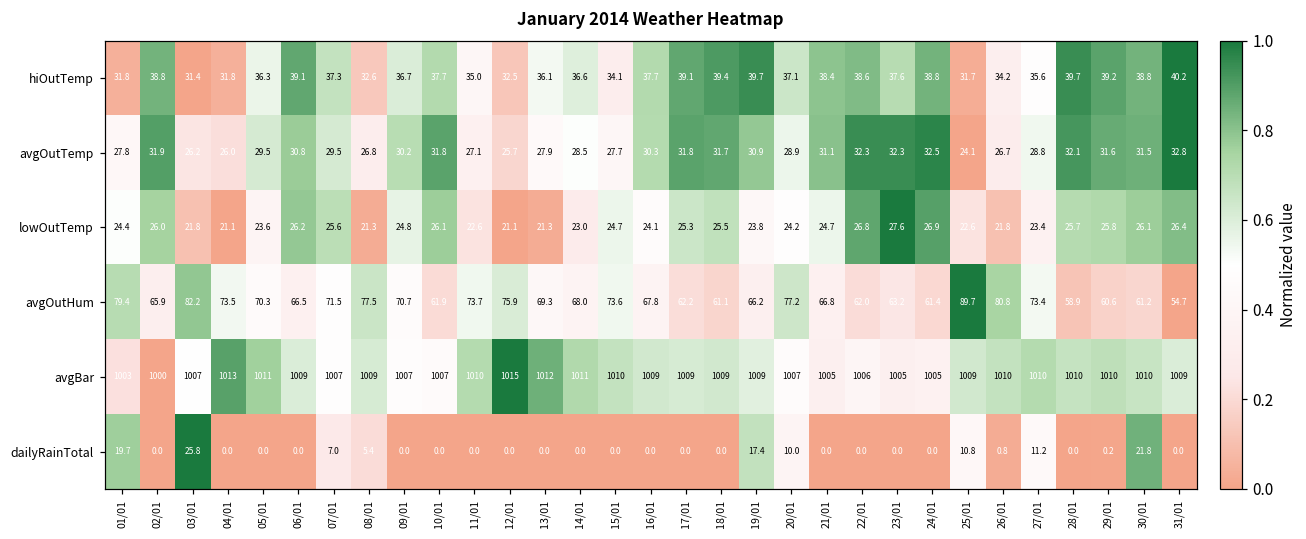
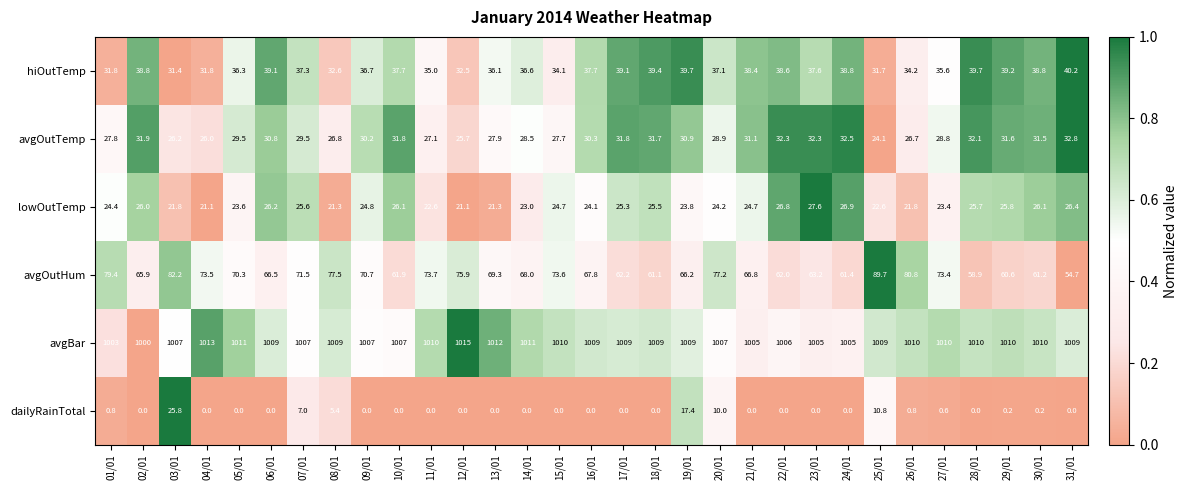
  {
    "hiOutTemp": {
      "01/01": 31.8,
      "02/01": 38.8,
      "03/01": 31.4,
      "04/01": 31.8,
      "05/01": 36.3,
      "06/01": 39.1,
      "07/01": 37.3,
      "08/01": 32.6,
      "09/01": 36.7,
      "10/01": 37.7,
      "11/01": 35.0,
      "12/01": 32.5,
      "13/01": 36.1,
      "14/01": 36.6,
      "15/01": 34.1,
      "16/01": 37.7,
      "17/01": 39.1,
      "18/01": 39.4,
      "19/01": 39.7,
      "20/01": 37.1,
      "21/01": 38.4,
      "22/01": 38.6,
      "23/01": 37.6,
      "24/01": 38.8,
      "25/01": 31.7,
      "26/01": 34.2,
      "27/01": 35.6,
      "28/01": 39.7,
      "29/01": 39.2,
      "30/01": 38.8,
      "31/01": 40.2
    },
    "avgOutTemp": {
      "01/01": 27.8,
      "02/01": 31.9,
      "05/01": 29.5,
      "06/01": 30.8,
      "07/01": 29.5,
      "08/01": 26.8,
      "09/01": 30.2,
      "10/01": 31.8,
      "11/01": 27.1,
      "12/01": 25.7,
      "13/01": 27.9,
      "14/01": 28.5,
      "15/01": 27.7,
      "16/01": 30.3,
      "17/01": 31.8,
      "18/01": 31.7,
      "19/01": 30.9,
      "20/01": 28.9,
      "21/01": 31.1,
      "22/01": 32.3,
      "23/01": 32.3,
      "24/01": 32.5,
      "25/01": 24.1,
      "26/01": 26.7,
      "27/01": 28.8,
      "28/01": 32.1,
      "29/01": 31.6,
      "30/01": 31.5,
      "31/01": 32.8
    },
    "lowOutTemp": {
      "01/01": 24.4,
      "02/01": 26.0,
      "03/01": 21.8,
      "04/01": 21.1,
      "05/01": 23.6,
      "06/01": 26.2,
      "07/01": 25.6,
      "08/01": 21.3,
      "09/01": 24.8,
      "10/01": 26.1,
      "12/01": 21.1,
      "13/01": 21.3,
      "14/01": 23.0,
      "15/01": 24.7,
      "16/01": 24.1,
      "17/01": 25.3,
      "18/01": 25.5,
      "19/01": 23.8,
      "20/01": 24.2,
      "21/01": 24.7,
      "22/01": 26.8,
      "23/01": 27.6,
      "24/01": 26.9,
      "26/01": 21.8,
      "27/01": 23.4,
      "28/01": 25.7,
      "29/01": 25.8,
      "30/01": 26.1,
      "31/01": 26.4
    },
    "avgOutHum": {
      "01/01": 79.4,
      "02/01": 65.9,
      "03/01": 82.2,
      "04/01": 73.5,
      "05/01": 70.3,
      "06/01": 66.5,
      "07/01": 71.5,
      "08/01": 77.5,
      "09/01": 70.7,
      "11/01": 73.7,
      "12/01": 75.9,
      "13/01": 69.3,
      "14/01": 68.0,
      "15/01": 73.6,
      "16/01": 67.8,
      "18/01": 61.1,
      "19/01": 66.2,
      "20/01": 77.2,
      "21/01": 66.8,
      "25/01": 89.7,
      "26/01": 80.8,
      "27/01": 73.4,
      "28/01": 58.9,
      "29/01": 60.6,
      "30/01": 61.2,
      "31/01": 54.7
    },
    "avgBar": {
      "02/01": 1000,
      "03/01": 1007,
      "04/01": 1013,
      "05/01": 1011,
      "06/01": 1009,
      "07/01": 1007,
      "08/01": 1009,
      "09/01": 1007,
      "10/01": 1007,
      "11/01": 1010,
      "12/01": 1015,
      "13/01": 1012,
      "14/01": 1011,
      "15/01": 1010,
      "16/01": 1009,
      "17/01": 1009,
      "18/01": 1009,
      "19/01": 1009,
      "20/01": 1007,
      "21/01": 1005,
      "22/01": 1006,
      "23/01": 1005,
      "24/01": 1005,
      "25/01": 1009,
      "26/01": 1010,
      "27/01": 1010,
      "28/01": 1010,
      "29/01": 1010,
      "30/01": 1010,
      "31/01": 1009
    },
    "dailyRainTotal": {
-     "01/01": 19.7,
+     "01/01": 0.8,
      "02/01": 0.0,
      "03/01": 25.8,
      "04/01": 0.0,
      "05/01": 0.0,
      "06/01": 0.0,
      "07/01": 7.0,
      "09/01": 0.0,
      "10/01": 0.0,
      "11/01": 0.0,
      "12/01": 0.0,
      "13/01": 0.0,
      "14/01": 0.0,
      "15/01": 0.0,
      "16/01": 0.0,
      "17/01": 0.0,
      "18/01": 0.0,
      "19/01": 17.4,
      "20/01": 10.0,
      "21/01": 0.0,
      "22/01": 0.0,
      "23/01": 0.0,
      "24/01": 0.0,
      "25/01": 10.8,
      "26/01": 0.8,
-     "27/01": 11.2,
+     "27/01": 0.6,
      "28/01": 0.0,
      "29/01": 0.2,
-     "30/01": 21.8,
+     "30/01": 0.2,
      "31/01": 0.0
    }
  }
